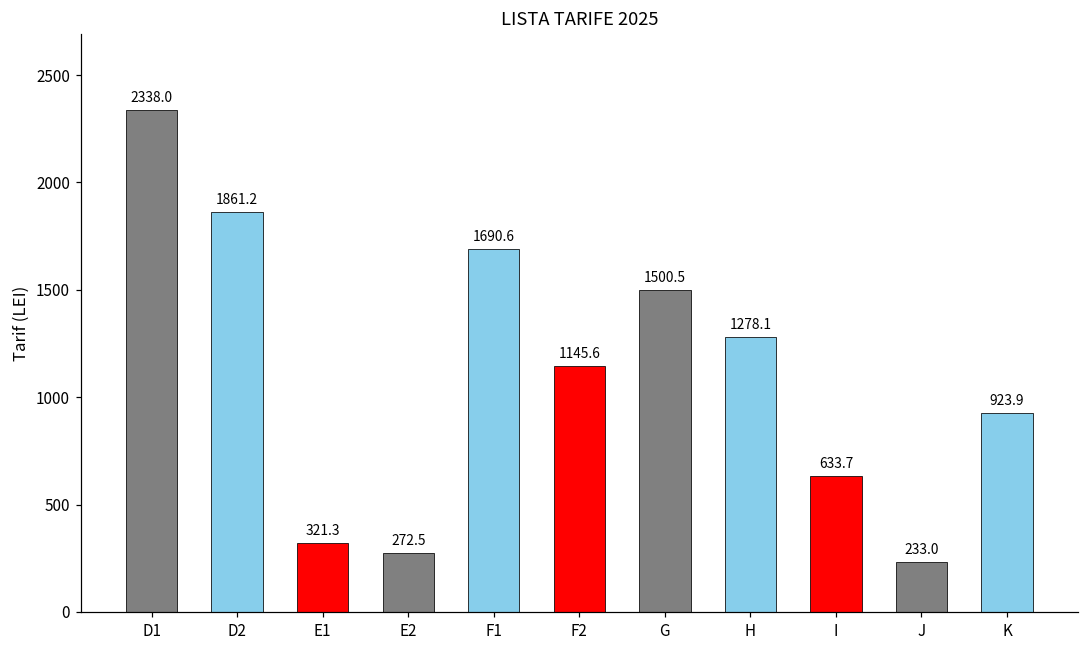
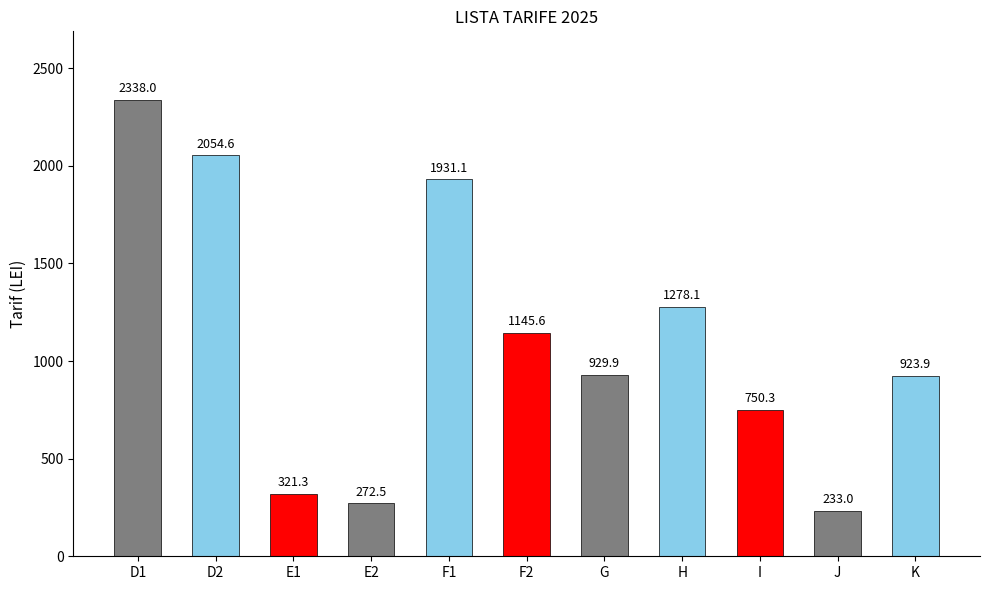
  {
    "D1": 2338.0,
-   "D2": 1861.2,
+   "D2": 2054.6,
    "E1": 321.3,
    "E2": 272.5,
-   "F1": 1690.6,
+   "F1": 1931.1,
    "F2": 1145.6,
-   "G": 1500.5,
+   "G": 929.9,
    "H": 1278.1,
-   "I": 633.7,
+   "I": 750.3,
    "J": 233.0,
    "K": 923.9
  }
